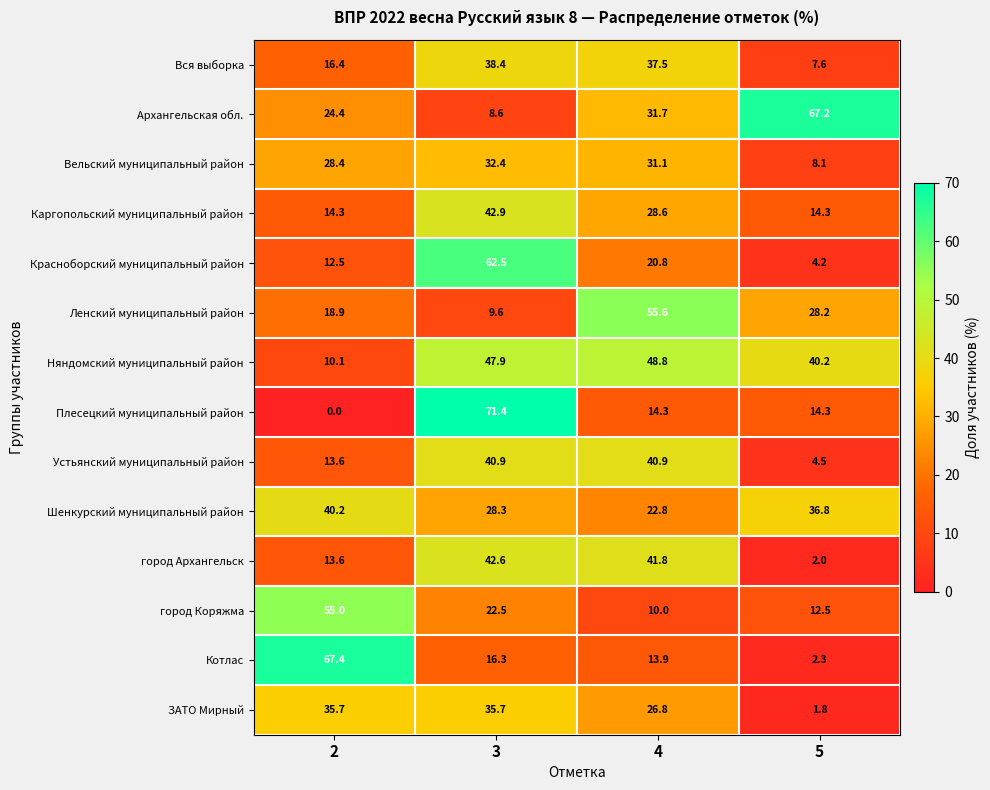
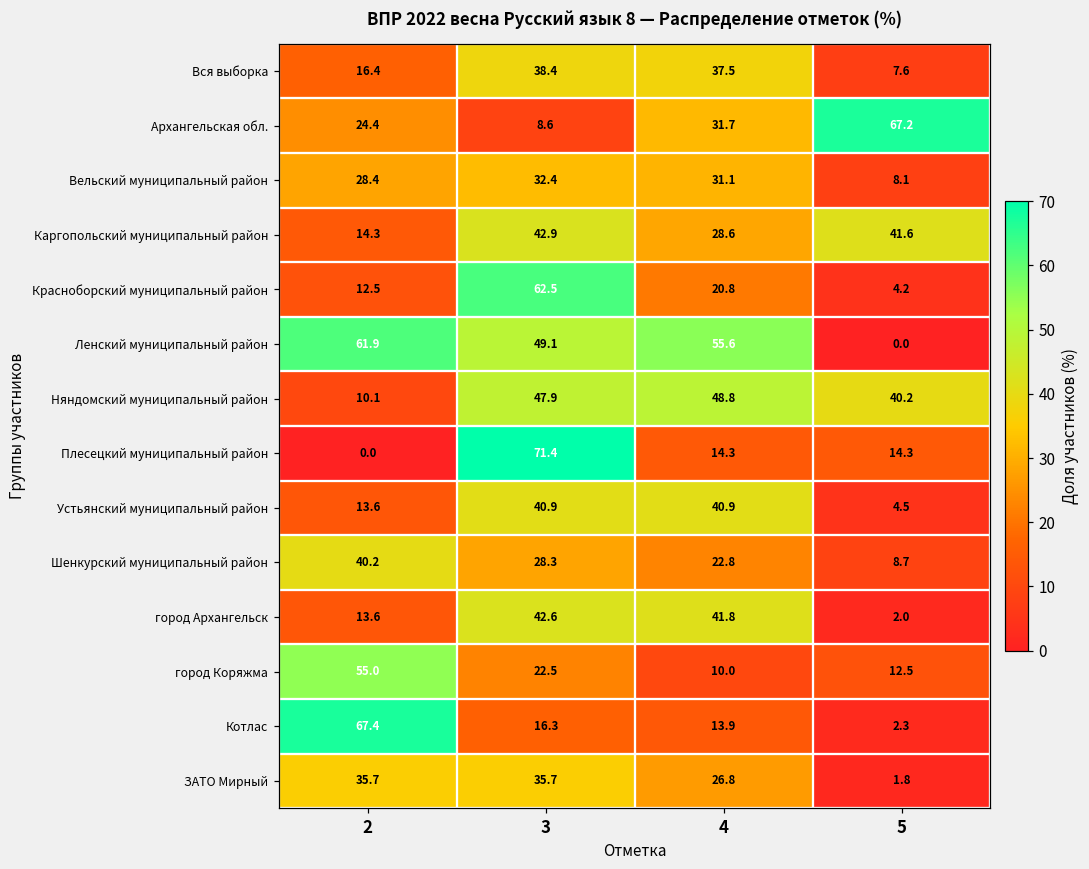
  {
    "Вся выборка": {
      "2": 16.4,
      "3": 38.4,
      "4": 37.5,
      "5": 7.6
    },
    "Архангельская обл.": {
      "2": 24.4,
      "3": 8.6,
      "4": 31.7,
      "5": 67.2
    },
    "Вельский муниципальный район": {
      "2": 28.4,
      "3": 32.4,
      "4": 31.1,
      "5": 8.1
    },
    "Каргопольский муниципальный район": {
      "2": 14.3,
      "3": 42.9,
      "4": 28.6,
-     "5": 14.3
+     "5": 41.6
    },
    "Красноборский муниципальный район": {
      "2": 12.5,
      "3": 62.5,
      "4": 20.8,
      "5": 4.2
    },
    "Ленский муниципальный район": {
-     "2": 18.9,
-     "3": 9.6,
+     "2": 61.9,
+     "3": 49.1,
      "4": 55.6,
-     "5": 28.2
+     "5": 0.0
    },
    "Няндомский муниципальный район": {
      "2": 10.1,
      "3": 47.9,
      "4": 48.8,
      "5": 40.2
    },
    "Плесецкий муниципальный район": {
      "2": 0.0,
      "3": 71.4,
      "4": 14.3,
      "5": 14.3
    },
    "Устьянский муниципальный район": {
      "2": 13.6,
      "3": 40.9,
      "4": 40.9,
      "5": 4.5
    },
    "Шенкурский муниципальный район": {
      "2": 40.2,
      "3": 28.3,
      "4": 22.8,
-     "5": 36.8
+     "5": 8.7
    },
    "город Архангельск": {
      "2": 13.6,
      "3": 42.6,
      "4": 41.8,
      "5": 2.0
    },
    "город Коряжма": {
      "2": 55.0,
      "3": 22.5,
      "4": 10.0,
      "5": 12.5
    },
    "Котлас": {
      "2": 67.4,
      "3": 16.3,
      "4": 13.9,
      "5": 2.3
    },
    "ЗАТО Мирный": {
      "2": 35.7,
      "3": 35.7,
      "4": 26.8,
      "5": 1.8
    }
  }
